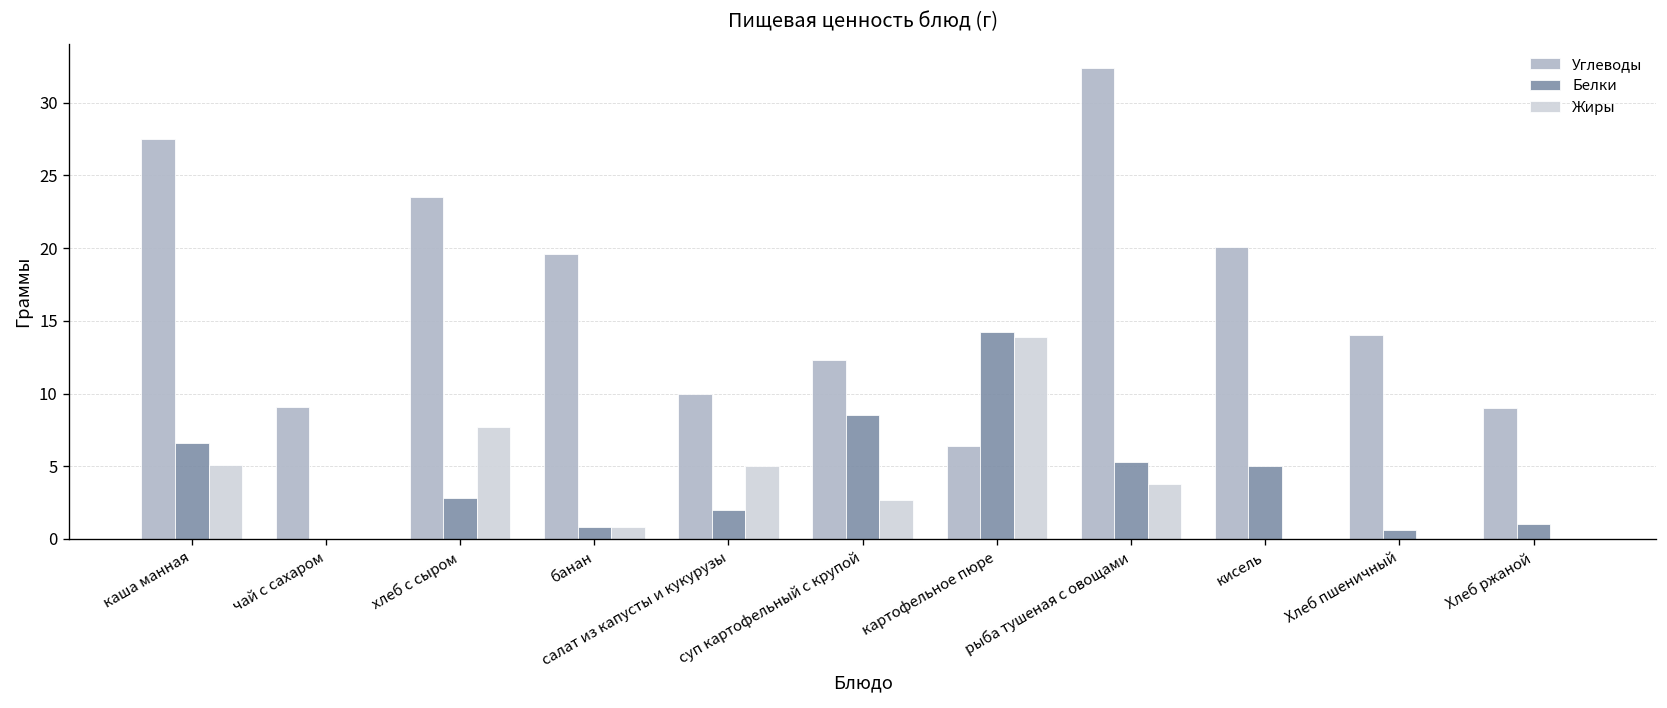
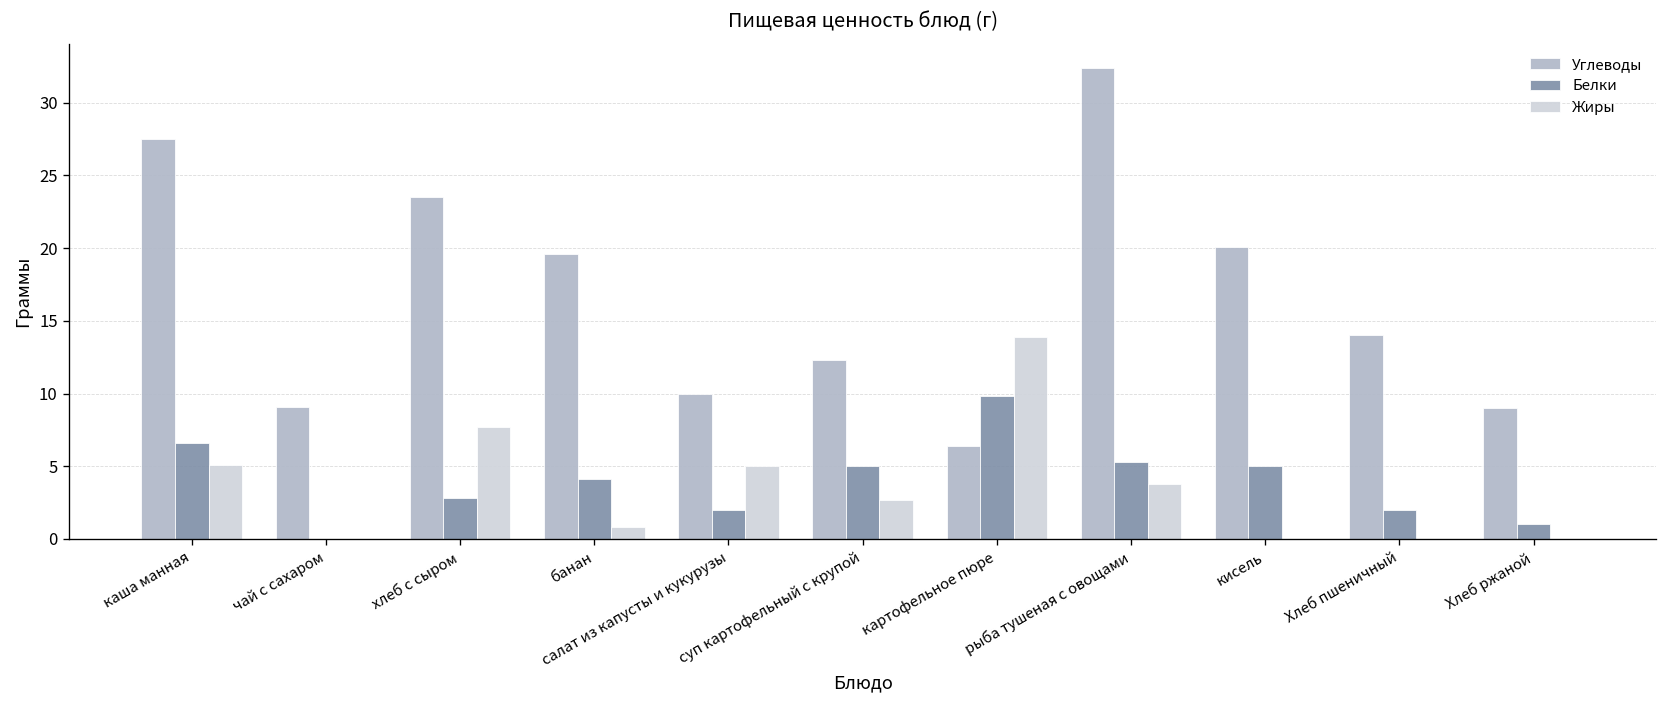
  {
    "Белки": {
      "каша манная": 6.6,
      "чай с сахаром": 0.0,
      "хлеб с сыром": 2.8,
-     "банан": 0.8,
+     "банан": 4.1,
      "салат из капусты и кукурузы": 2.0,
-     "суп картофельный с крупой": 8.5,
-     "картофельное пюре": 14.2,
+     "суп картофельный с крупой": 5.0,
+     "картофельное пюре": 9.8,
      "рыба тушеная с овощами": 5.3,
      "кисель": 5.0,
-     "Хлеб пшеничный": 0.6,
+     "Хлеб пшеничный": 2.0,
      "Хлеб ржаной": 1.0
    }
  }
